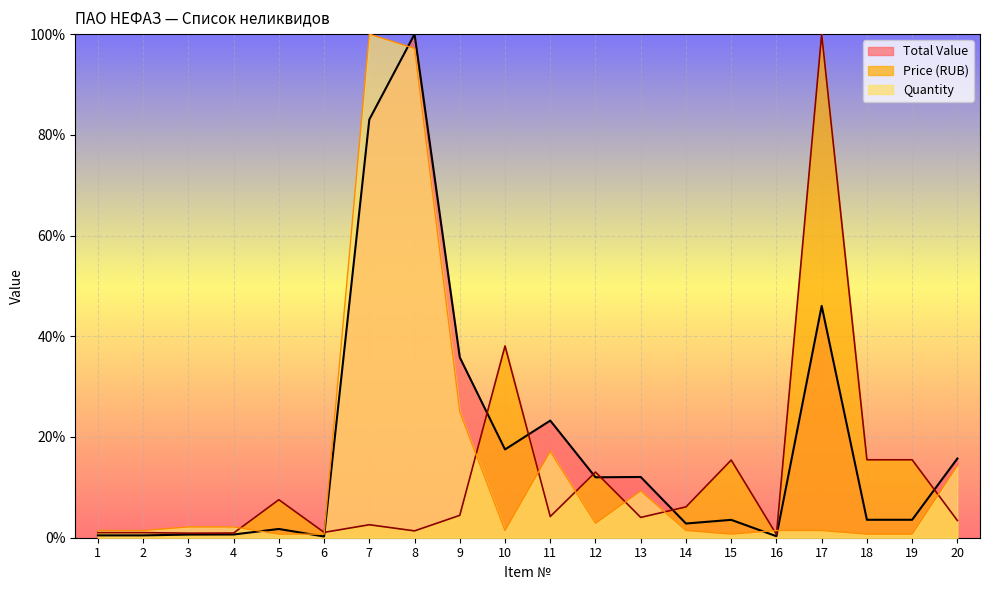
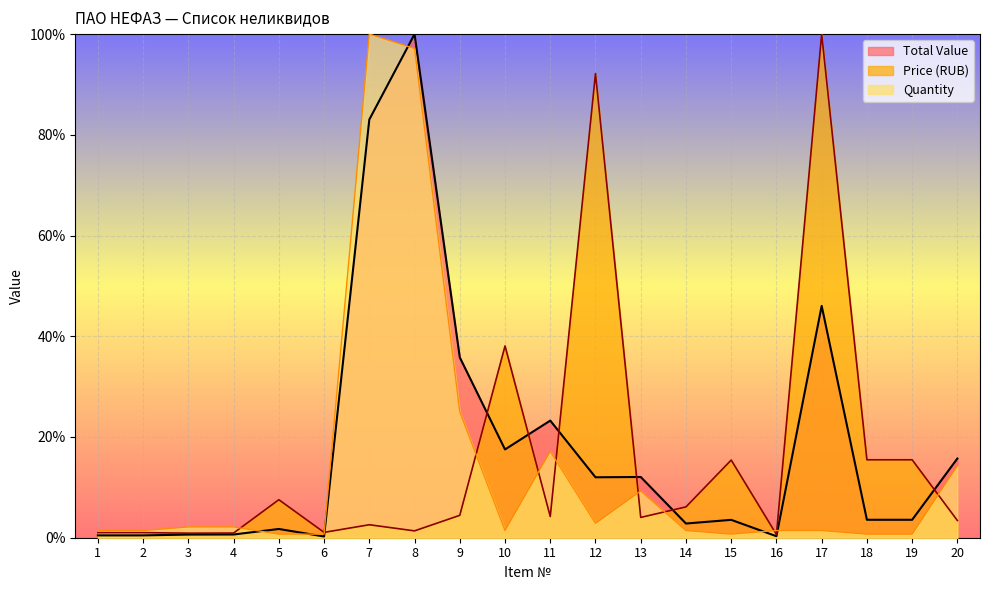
  {
    "Total Value": {
      "1": "0%",
      "2": "0%",
      "5": "2%",
      "7": "83%",
      "8": "100%",
      "9": "36%",
      "10": "18%",
      "11": "23%",
      "12": "12%",
      "13": "12%",
      "14": "3%",
      "15": "4%",
      "17": "46%",
      "18": "4%",
      "19": "4%",
      "20": "16%"
    },
    "Price (RUB)": {
      "5": "8%",
      "7": "3%",
      "8": "1%",
      "9": "4%",
      "10": "38%",
      "11": "4%",
-     "12": "13%",
+     "12": "92%",
      "13": "4%",
      "14": "6%",
      "15": "15%",
      "17": "100%",
      "18": "15%",
      "19": "15%",
      "20": "3%"
    },
    "Quantity": {
      "3": "2%",
      "4": "2%",
      "5": "1%",
      "7": "100%",
      "8": "97%",
      "9": "25%",
      "10": "1%",
      "11": "17%",
      "12": "3%",
      "13": "9%",
      "14": "1%",
      "15": "1%",
      "16": "1%",
      "17": "1%",
      "18": "1%",
      "19": "1%",
      "20": "14%"
    }
  }
